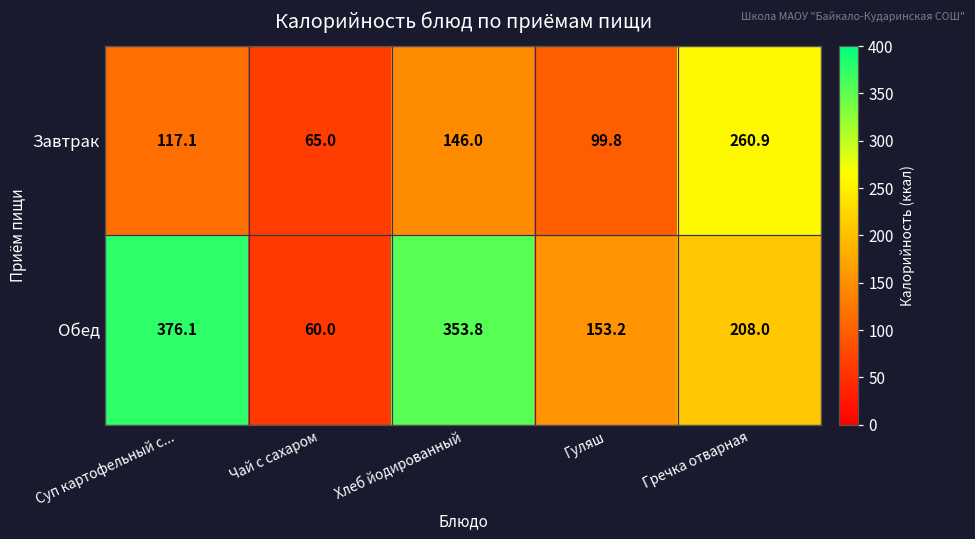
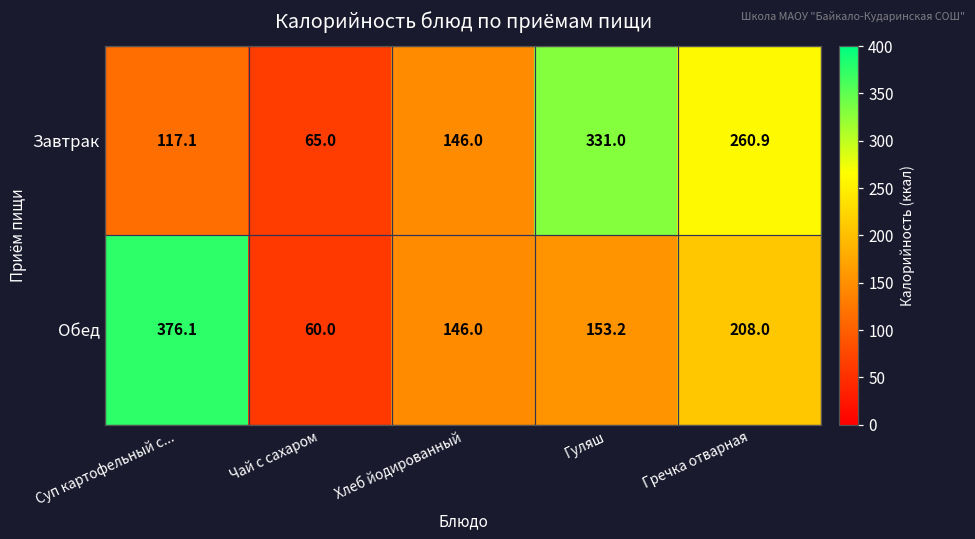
  {
    "Завтрак": {
      "Суп картофельный с...": 117.1,
      "Чай с сахаром": 65.0,
      "Хлеб йодированный": 146.0,
-     "Гуляш": 99.8,
+     "Гуляш": 331.0,
      "Гречка отварная": 260.9
    },
    "Обед": {
      "Суп картофельный с...": 376.1,
      "Чай с сахаром": 60.0,
-     "Хлеб йодированный": 353.8,
+     "Хлеб йодированный": 146.0,
      "Гуляш": 153.2,
      "Гречка отварная": 208.0
    }
  }
